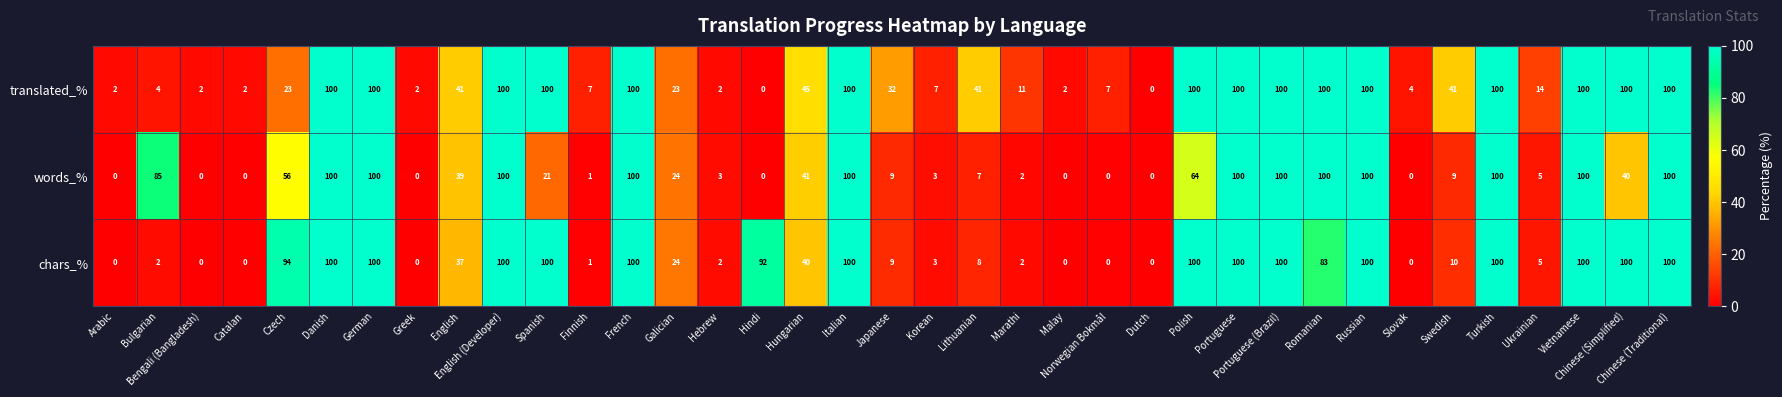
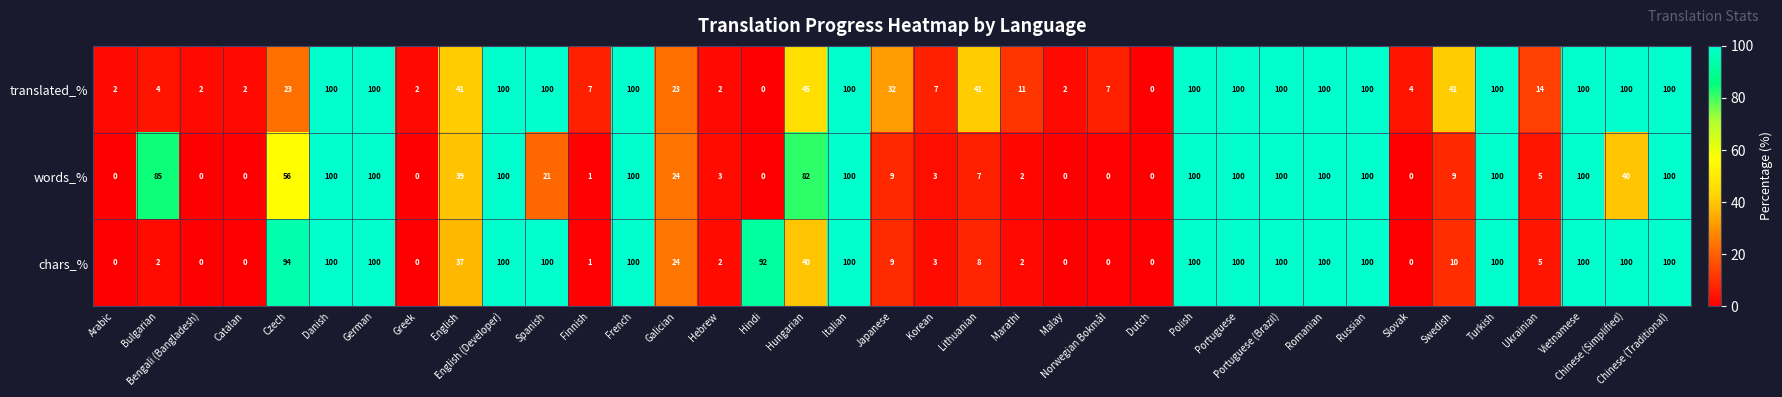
  {
    "translated_%": {
      "Arabic": 2,
      "Bulgarian": 4,
      "Bengali (Bangladesh)": 2,
      "Catalan": 2,
      "Czech": 23,
      "Danish": 100,
      "German": 100,
      "Greek": 2,
      "English": 41,
      "English (Developer)": 100,
      "Spanish": 100,
      "Finnish": 7,
      "French": 100,
      "Galician": 23,
      "Hebrew": 2,
      "Hindi": 0,
      "Hungarian": 45,
      "Italian": 100,
      "Japanese": 32,
      "Korean": 7,
      "Lithuanian": 41,
      "Marathi": 11,
      "Malay": 2,
      "Norwegian Bokmål": 7,
      "Dutch": 0,
      "Polish": 100,
      "Portuguese": 100,
      "Portuguese (Brazil)": 100,
      "Romanian": 100,
      "Russian": 100,
      "Slovak": 4,
      "Swedish": 41,
      "Turkish": 100,
      "Ukrainian": 14,
      "Vietnamese": 100,
      "Chinese (Simplified)": 100,
      "Chinese (Traditional)": 100
    },
    "words_%": {
      "Arabic": 0,
      "Bulgarian": 85,
      "Bengali (Bangladesh)": 0,
      "Catalan": 0,
      "Czech": 56,
      "Danish": 100,
      "German": 100,
      "Greek": 0,
      "English": 39,
      "English (Developer)": 100,
      "Spanish": 21,
      "Finnish": 1,
      "French": 100,
      "Galician": 24,
      "Hebrew": 3,
      "Hindi": 0,
-     "Hungarian": 41,
+     "Hungarian": 82,
      "Italian": 100,
      "Japanese": 9,
      "Korean": 3,
      "Lithuanian": 7,
      "Marathi": 2,
      "Malay": 0,
      "Norwegian Bokmål": 0,
      "Dutch": 0,
-     "Polish": 64,
+     "Polish": 100,
      "Portuguese": 100,
      "Portuguese (Brazil)": 100,
      "Romanian": 100,
      "Russian": 100,
      "Slovak": 0,
      "Swedish": 9,
      "Turkish": 100,
      "Ukrainian": 5,
      "Vietnamese": 100,
      "Chinese (Simplified)": 40,
      "Chinese (Traditional)": 100
    },
    "chars_%": {
      "Arabic": 0,
      "Bulgarian": 2,
      "Bengali (Bangladesh)": 0,
      "Catalan": 0,
      "Czech": 94,
      "Danish": 100,
      "German": 100,
      "Greek": 0,
      "English": 37,
      "English (Developer)": 100,
      "Spanish": 100,
      "Finnish": 1,
      "French": 100,
      "Galician": 24,
      "Hebrew": 2,
      "Hindi": 92,
      "Hungarian": 40,
      "Italian": 100,
      "Japanese": 9,
      "Korean": 3,
      "Lithuanian": 8,
      "Marathi": 2,
      "Malay": 0,
      "Norwegian Bokmål": 0,
      "Dutch": 0,
      "Polish": 100,
      "Portuguese": 100,
      "Portuguese (Brazil)": 100,
-     "Romanian": 83,
+     "Romanian": 100,
      "Russian": 100,
      "Slovak": 0,
      "Swedish": 10,
      "Turkish": 100,
      "Ukrainian": 5,
      "Vietnamese": 100,
      "Chinese (Simplified)": 100,
      "Chinese (Traditional)": 100
    }
  }
